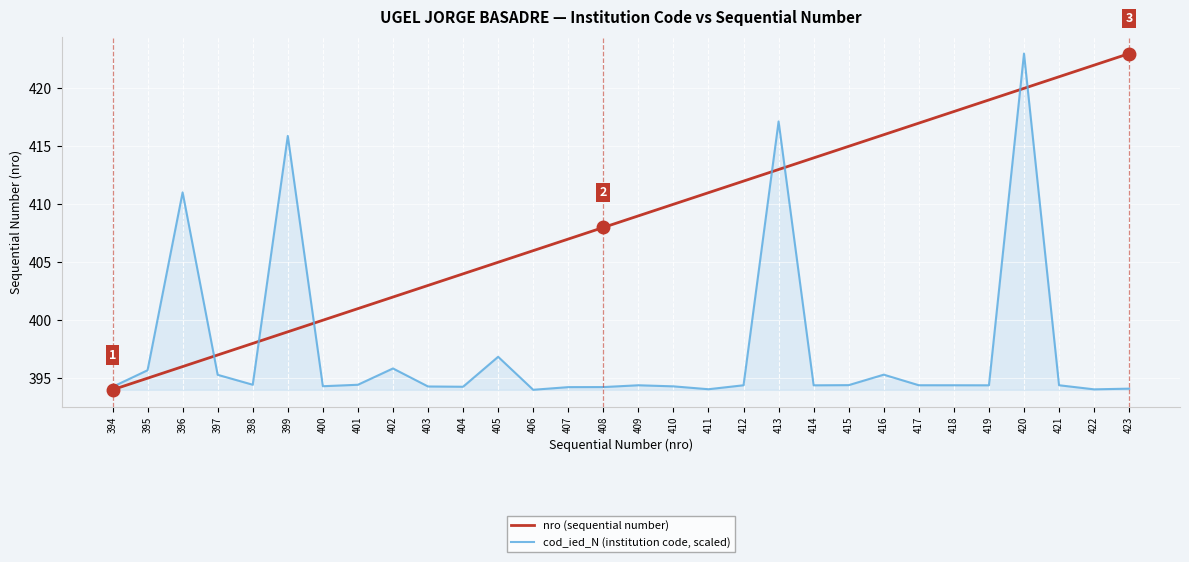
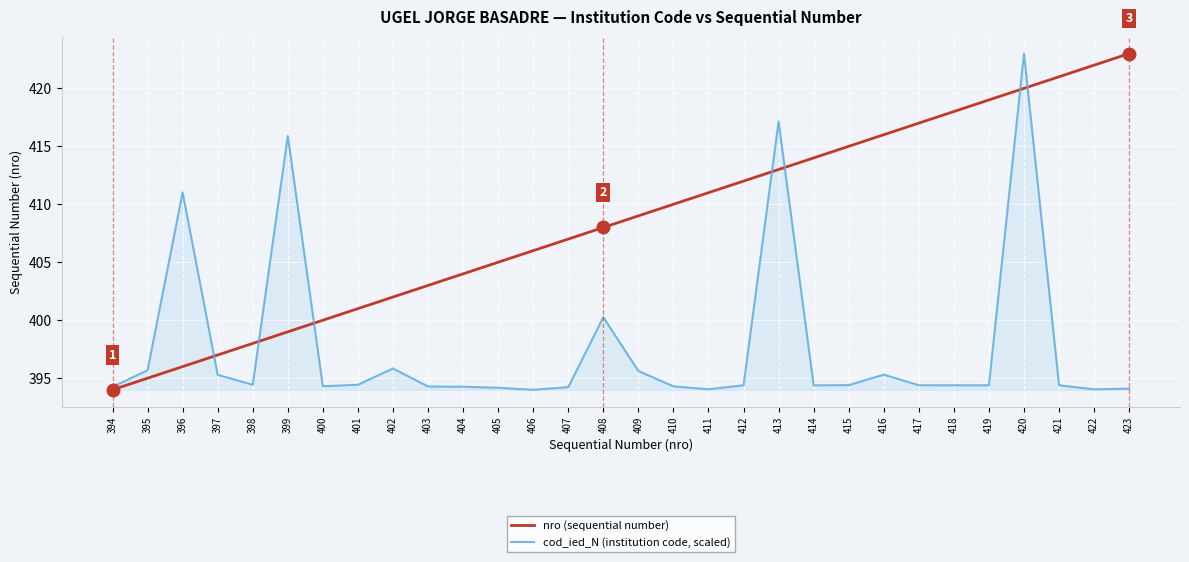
  {
    "cod_ied_N (institution code, scaled)": {
      "394": 394.3,
      "395": 395.7,
      "396": 411.0,
      "397": 395.3,
      "398": 394.4,
      "399": 415.9,
      "400": 394.3,
      "401": 394.4,
      "402": 395.8,
      "403": 394.3,
      "404": 394.3,
-     "405": 396.8,
+     "405": 394.2,
      "406": 394.0,
      "407": 394.2,
-     "408": 394.2,
-     "409": 394.4,
+     "408": 400.3,
+     "409": 395.6,
      "410": 394.3,
      "411": 394.0,
      "412": 394.4,
      "413": 417.1,
      "414": 394.4,
      "415": 394.4,
      "416": 395.3,
      "417": 394.4,
      "418": 394.4,
      "419": 394.4,
      "420": 423.0,
      "421": 394.4,
      "422": 394.0,
      "423": 394.1
    }
  }
